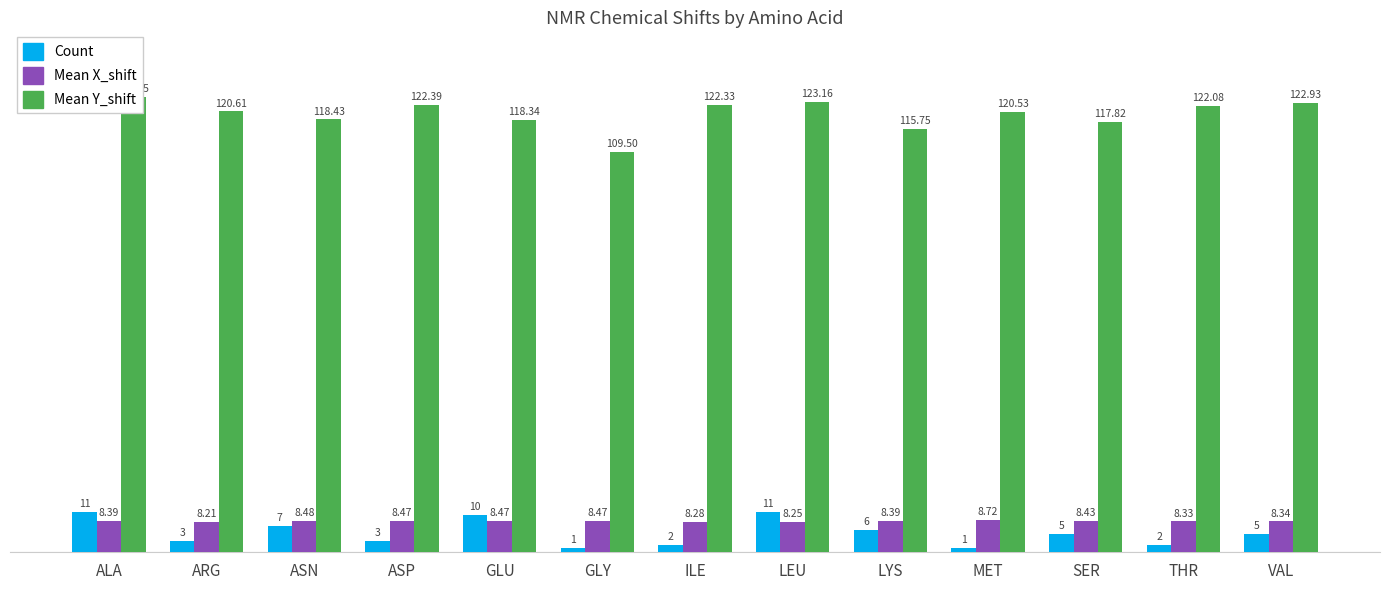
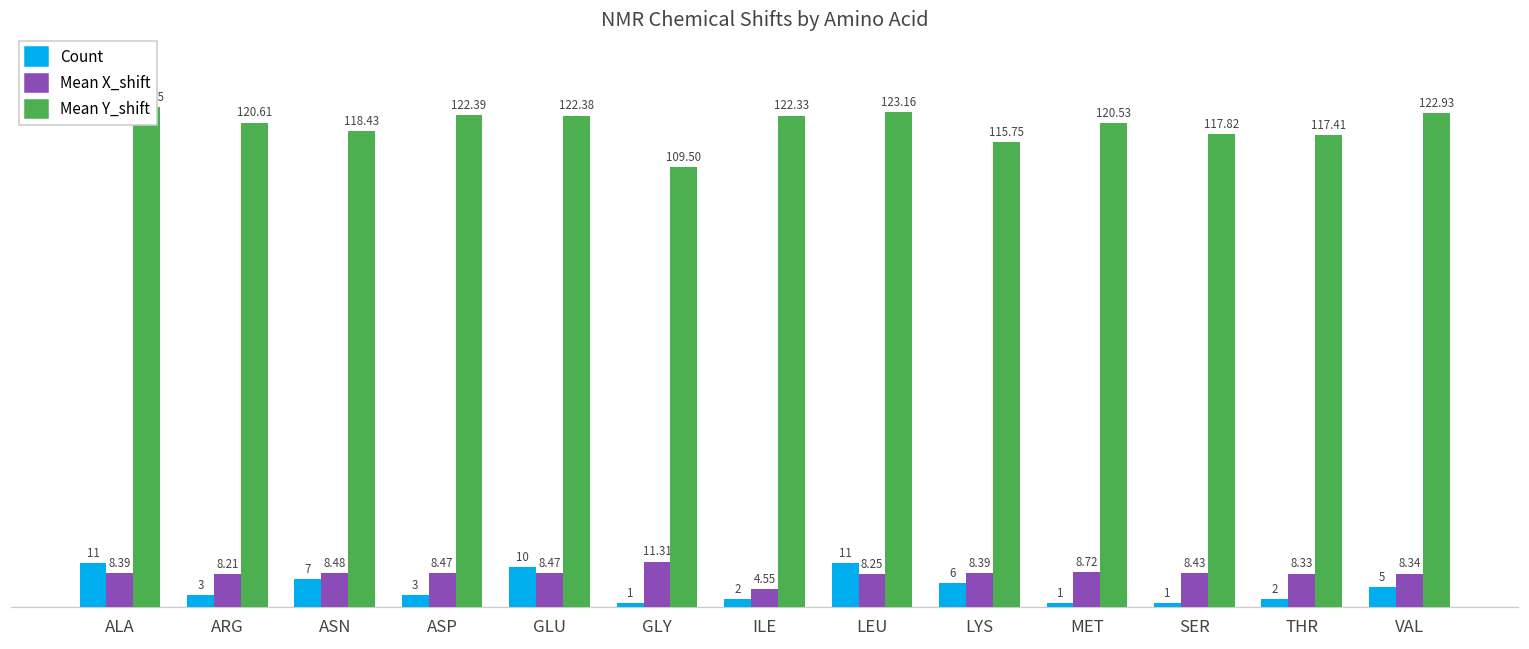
  {
    "Count": {
      "ALA": 11,
      "ARG": 3,
      "ASN": 7,
      "ASP": 3,
      "GLU": 10,
      "GLY": 1,
      "ILE": 2,
      "LEU": 11,
      "LYS": 6,
      "MET": 1,
-     "SER": 5,
+     "SER": 1,
      "THR": 2,
      "VAL": 5
    },
    "Mean X_shift": {
      "ALA": 8.39,
      "ARG": 8.21,
      "ASN": 8.48,
      "ASP": 8.47,
      "GLU": 8.47,
-     "GLY": 8.47,
-     "ILE": 8.28,
+     "GLY": 11.31,
+     "ILE": 4.55,
      "LEU": 8.25,
      "LYS": 8.39,
      "MET": 8.72,
      "SER": 8.43,
      "THR": 8.33,
      "VAL": 8.34
    },
    "Mean Y_shift": {
      "ARG": 120.61,
      "ASN": 118.43,
      "ASP": 122.39,
-     "GLU": 118.34,
+     "GLU": 122.38,
      "GLY": 109.50,
      "ILE": 122.33,
      "LEU": 123.16,
      "LYS": 115.75,
      "MET": 120.53,
      "SER": 117.82,
-     "THR": 122.08,
+     "THR": 117.41,
      "VAL": 122.93
    }
  }
